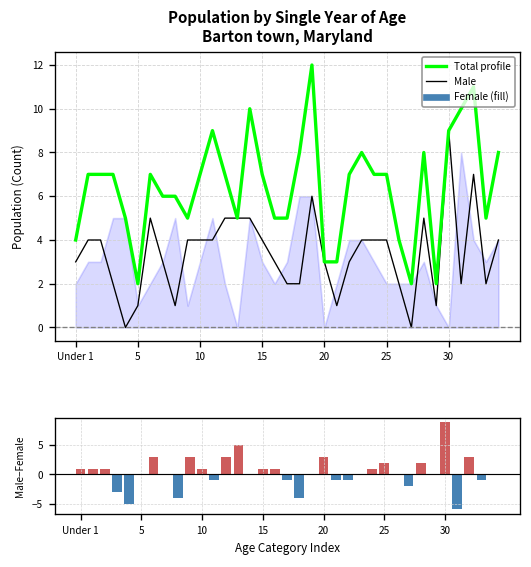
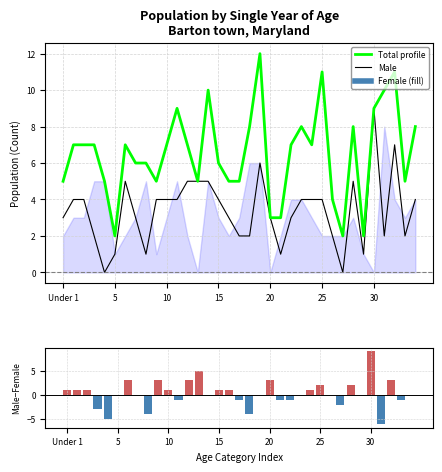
  {
    "Population by Single Year of Age Barton town, Maryland": {
      "Total profile": {
-       "Under 1": 4,
+       "Under 1": 5,
        "5": 2,
        "10": 7,
-       "15": 7,
-       "25": 7
+       "15": 6,
+       "25": 11
      },
      "Male": {
        "Under 1": 3,
        "10": 4,
        "15": 4,
        "25": 4
      }
    }
  }
